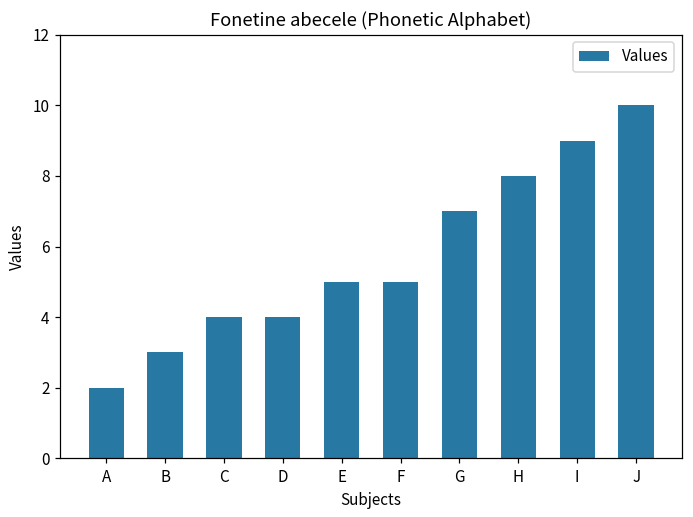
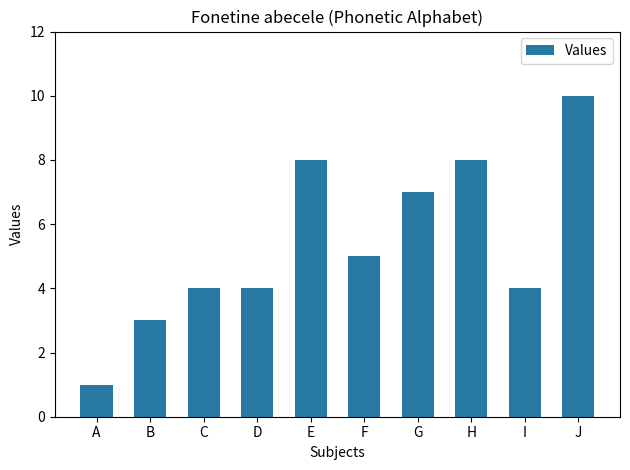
  {
-   "A": 2,
+   "A": 1,
    "B": 3,
    "C": 4,
    "D": 4,
-   "E": 5,
+   "E": 8,
    "F": 5,
    "G": 7,
    "H": 8,
-   "I": 9,
+   "I": 4,
    "J": 10
  }
